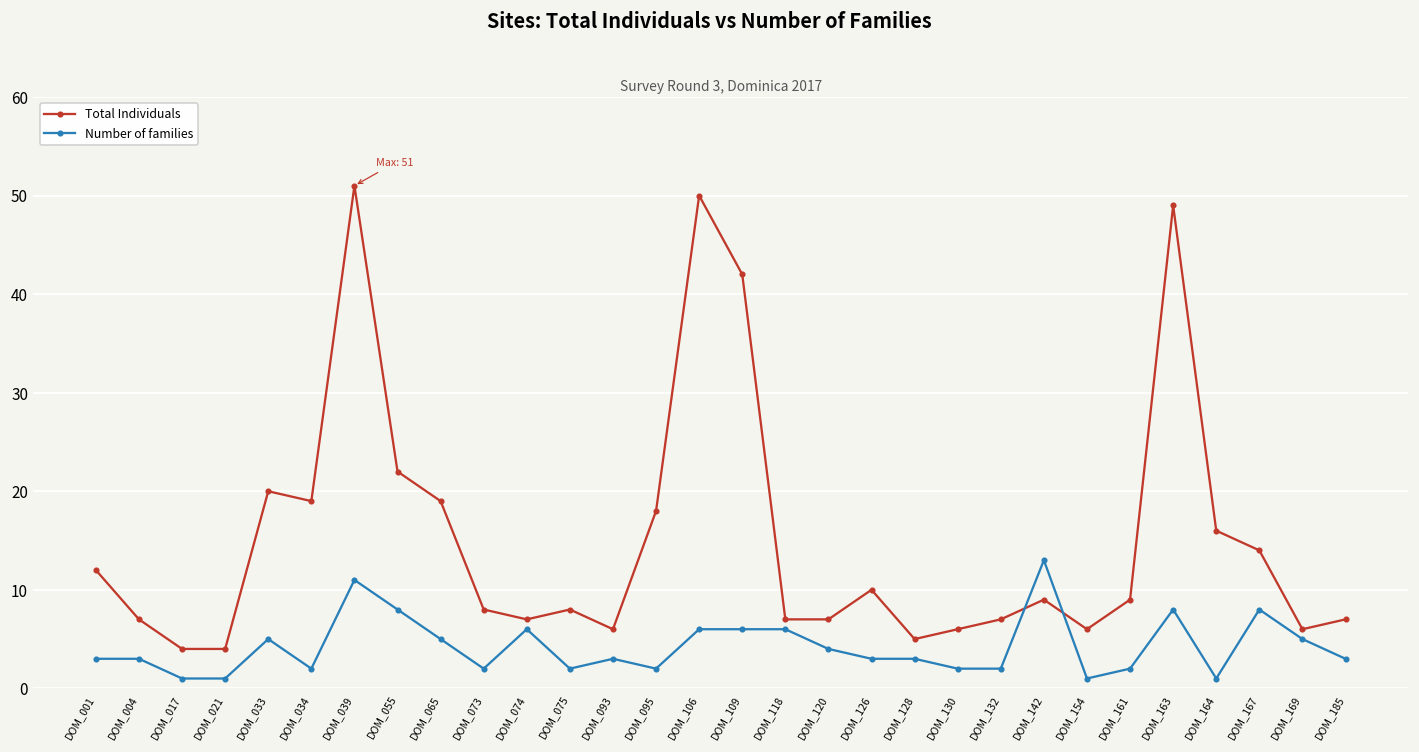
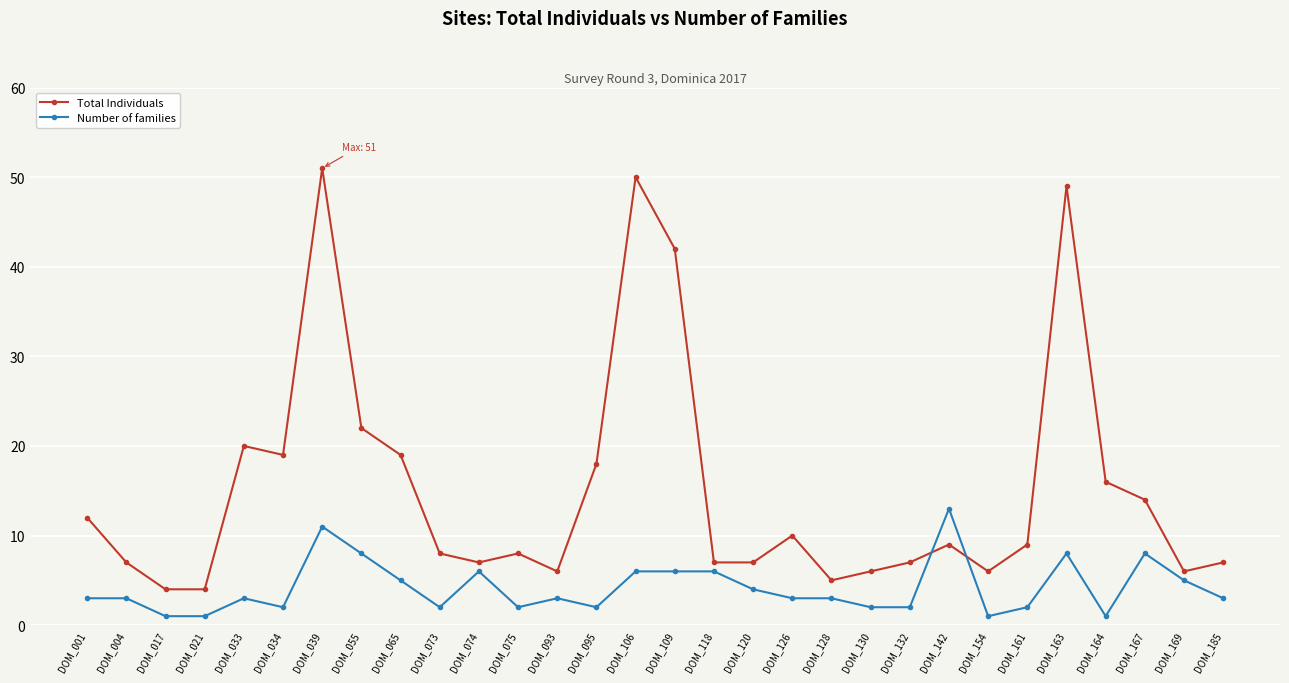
  {
    "Total Individuals": {
      "DOM_039": 51
    },
    "Number of families": {
      "DOM_001": 3,
      "DOM_004": 3,
      "DOM_017": 1,
      "DOM_021": 1,
-     "DOM_033": 5,
+     "DOM_033": 3,
      "DOM_034": 2,
      "DOM_039": 11,
      "DOM_055": 8,
      "DOM_065": 5,
      "DOM_073": 2,
      "DOM_074": 6,
      "DOM_075": 2,
      "DOM_093": 3,
      "DOM_095": 2,
      "DOM_106": 6,
      "DOM_109": 6,
      "DOM_118": 6,
      "DOM_120": 4,
      "DOM_126": 3,
      "DOM_128": 3,
      "DOM_130": 2,
      "DOM_132": 2,
      "DOM_142": 13,
      "DOM_154": 1,
      "DOM_161": 2,
      "DOM_163": 8,
      "DOM_164": 1,
      "DOM_167": 8,
      "DOM_169": 5,
      "DOM_185": 3
    }
  }
